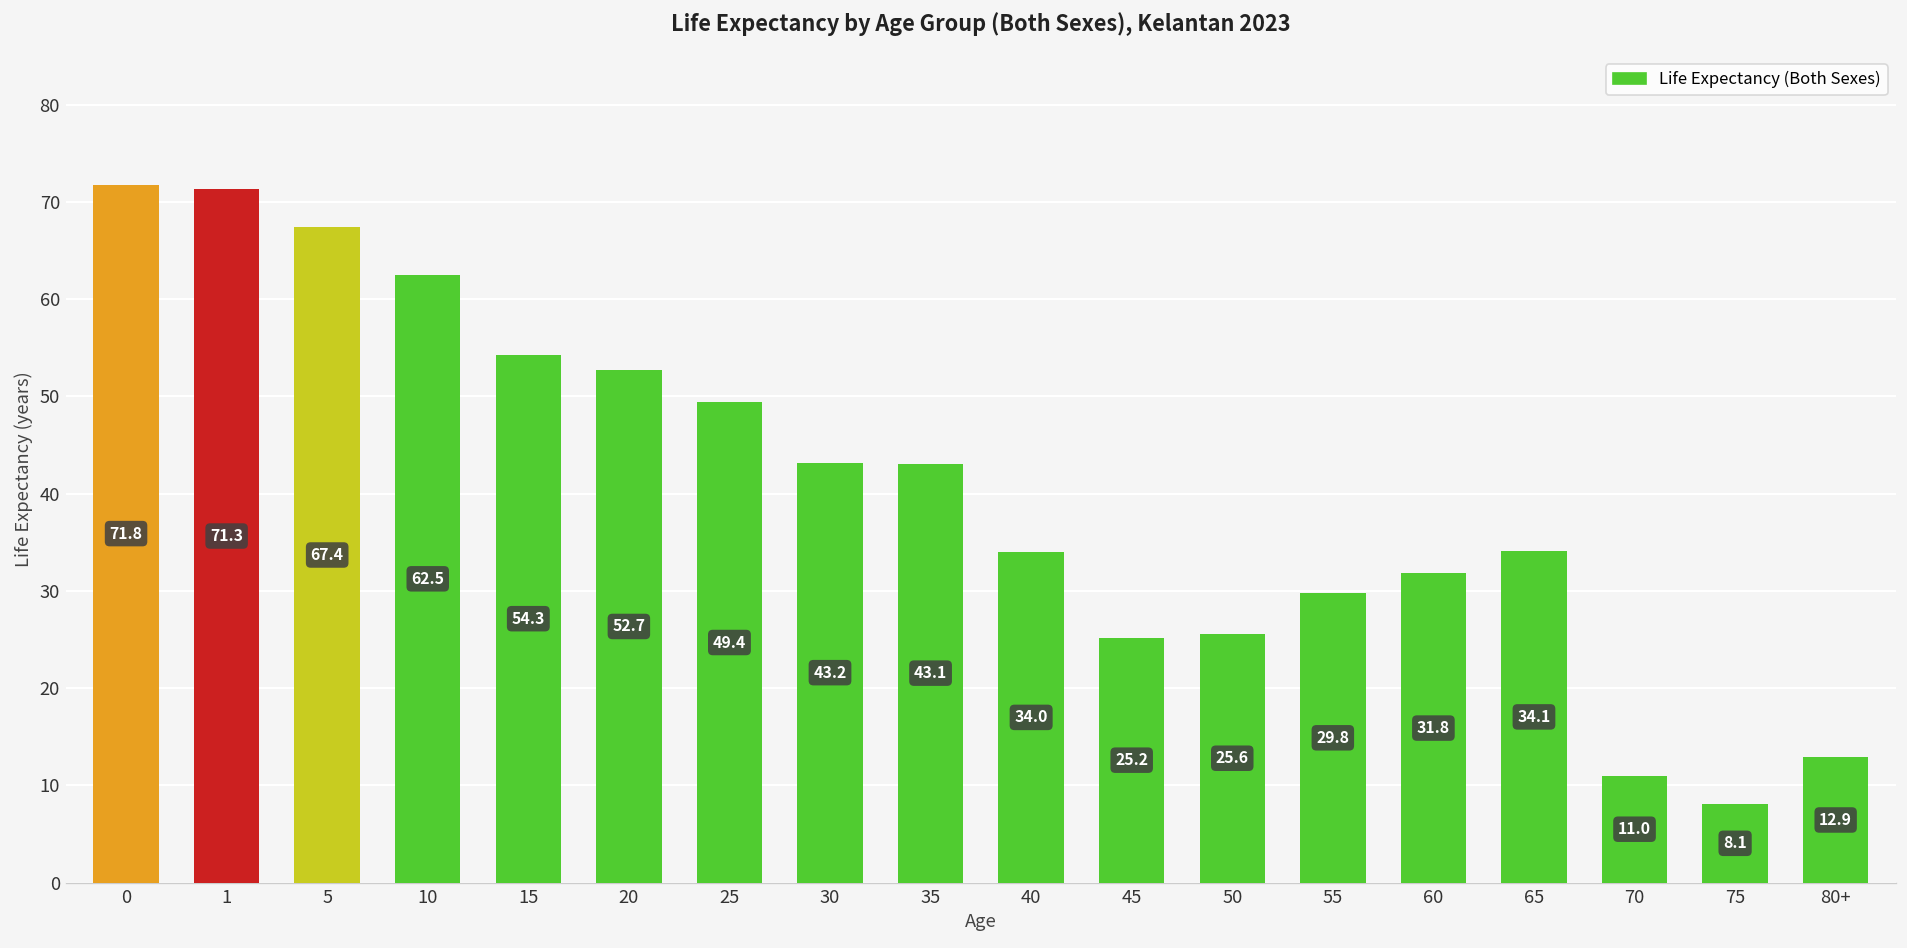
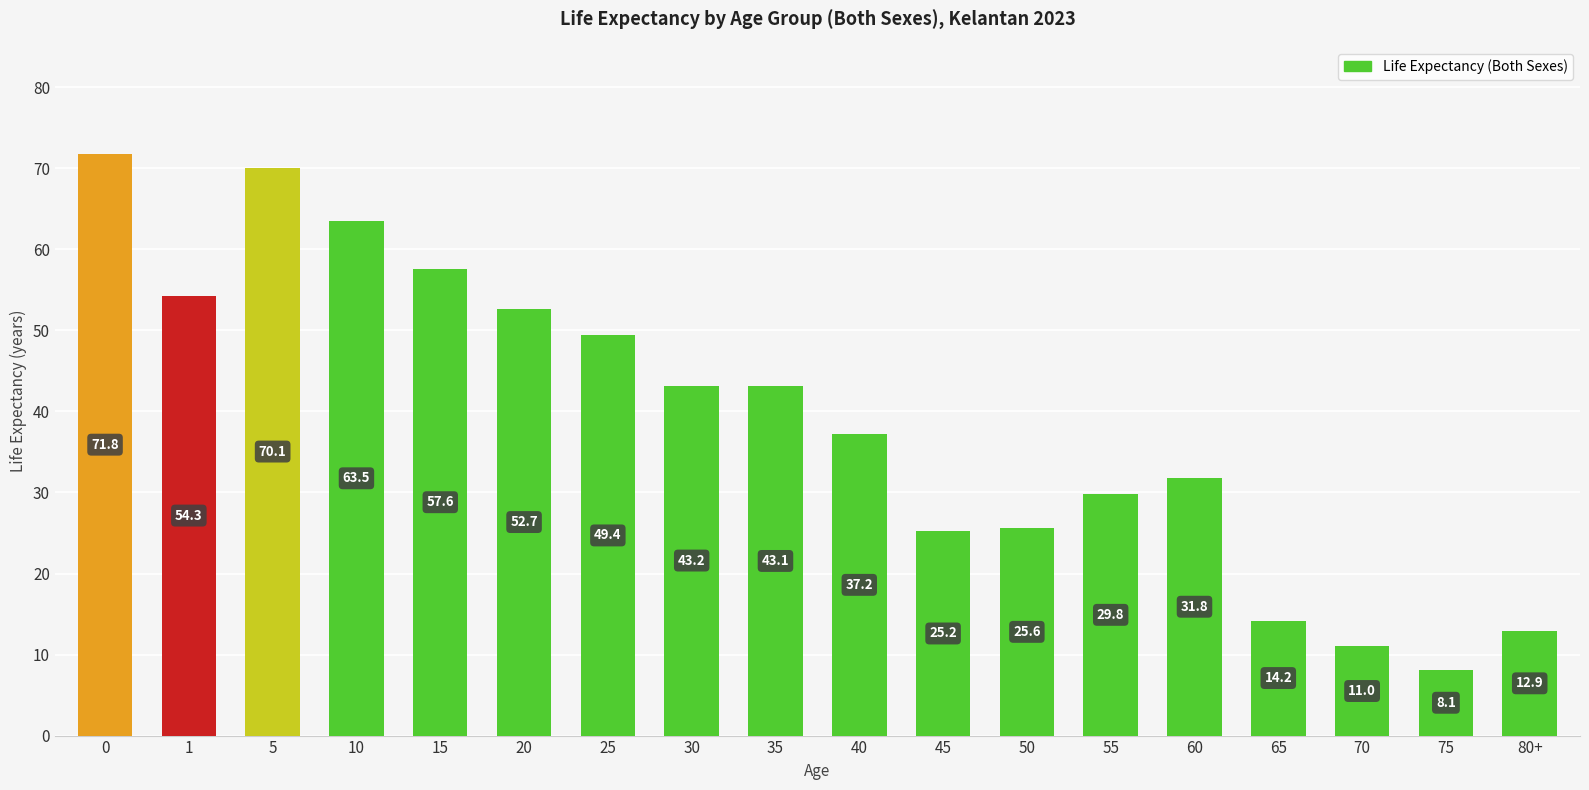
  {
-   "1": 71.3,
-   "5": 67.4,
-   "10": 62.5,
-   "15": 54.3,
-   "40": 34.0,
-   "65": 34.1
+   "1": 54.3,
+   "5": 70.1,
+   "10": 63.5,
+   "15": 57.6,
+   "40": 37.2,
+   "65": 14.2
  }
